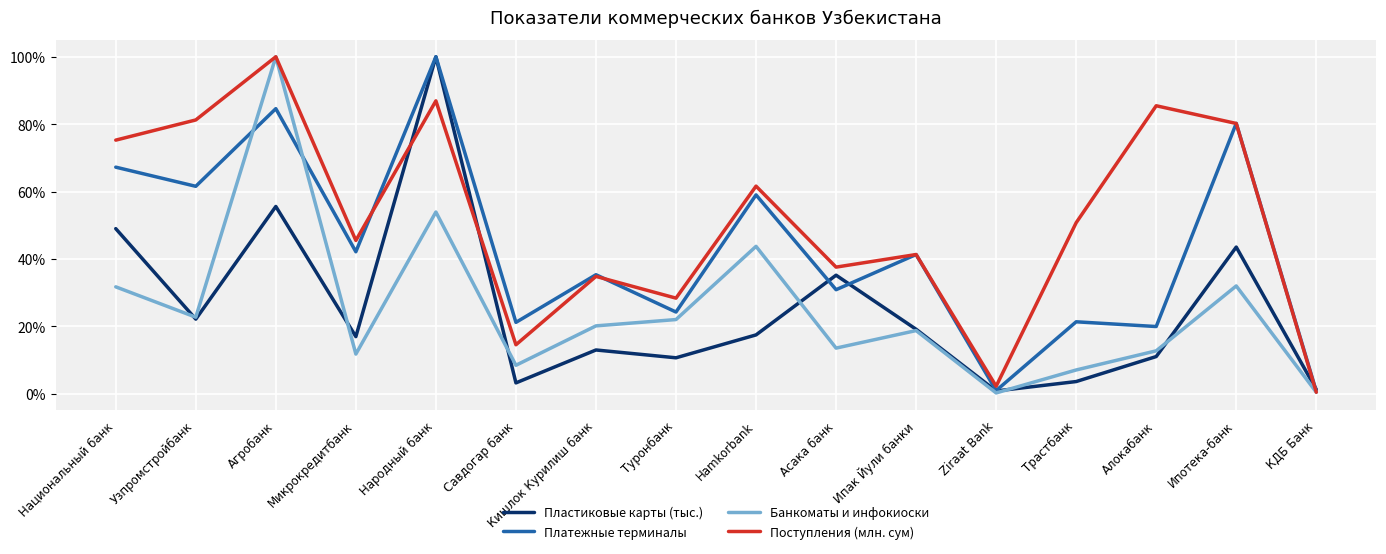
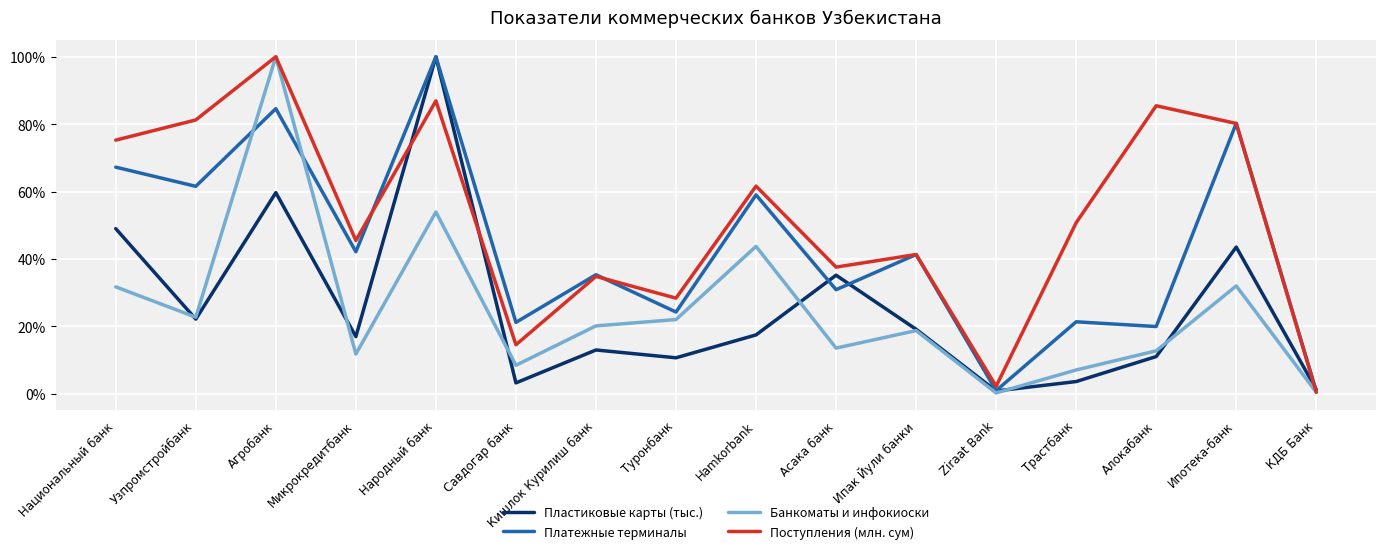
  {
    "Пластиковые карты (тыс.)": {
      "Национальный банк": "49%",
-     "Агробанк": "56%",
+     "Агробанк": "60%",
      "Микрокредитбанк": "17%",
      "Савдогар банк": "3%",
      "Кишлок Курилиш банк": "13%",
      "Туронбанк": "11%",
      "Hamkorbank": "17%",
      "Асака банк": "35%",
      "Трастбанк": "4%",
      "Алокабанк": "11%",
      "Ипотека-банк": "44%"
    },
    "Платежные терминалы": {
      "Национальный банк": "67%",
      "Узпромстройбанк": "62%",
      "Агробанк": "85%",
      "Микрокредитбанк": "42%",
      "Савдогар банк": "21%",
      "Туронбанк": "24%",
      "Hamkorbank": "59%",
      "Асака банк": "31%",
      "Трастбанк": "21%",
      "Алокабанк": "20%"
    },
    "Банкоматы и инфокиоски": {
      "Национальный банк": "32%",
      "Микрокредитбанк": "12%",
      "Народный банк": "54%",
      "Савдогар банк": "8%",
      "Кишлок Курилиш банк": "20%",
      "Туронбанк": "22%",
      "Hamkorbank": "44%",
      "Асака банк": "14%",
      "Трастбанк": "7%",
      "Алокабанк": "13%",
      "Ипотека-банк": "32%"
    },
    "Поступления (млн. сум)": {
      "Национальный банк": "75%",
      "Узпромстройбанк": "81%",
      "Микрокредитбанк": "45%",
      "Народный банк": "87%",
      "Савдогар банк": "15%",
      "Туронбанк": "28%",
      "Hamkorbank": "62%",
      "Асака банк": "38%",
      "Ziraat Bank": "2%",
      "Трастбанк": "51%",
      "Алокабанк": "85%"
    }
  }
